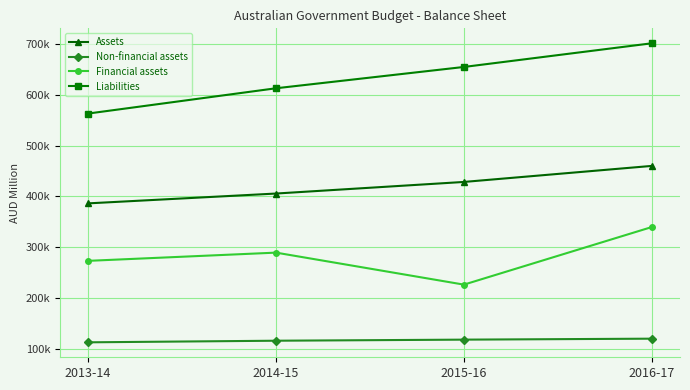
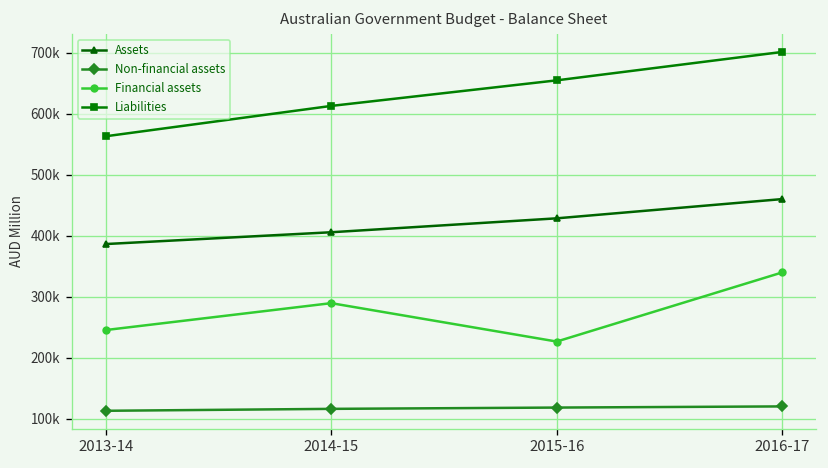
  {
    "Financial assets": {
-     "2013-14": 270000,
+     "2013-14": 250000,
      "2014-15": 290000,
      "2015-16": 230000,
      "2016-17": 340000
    }
  }
